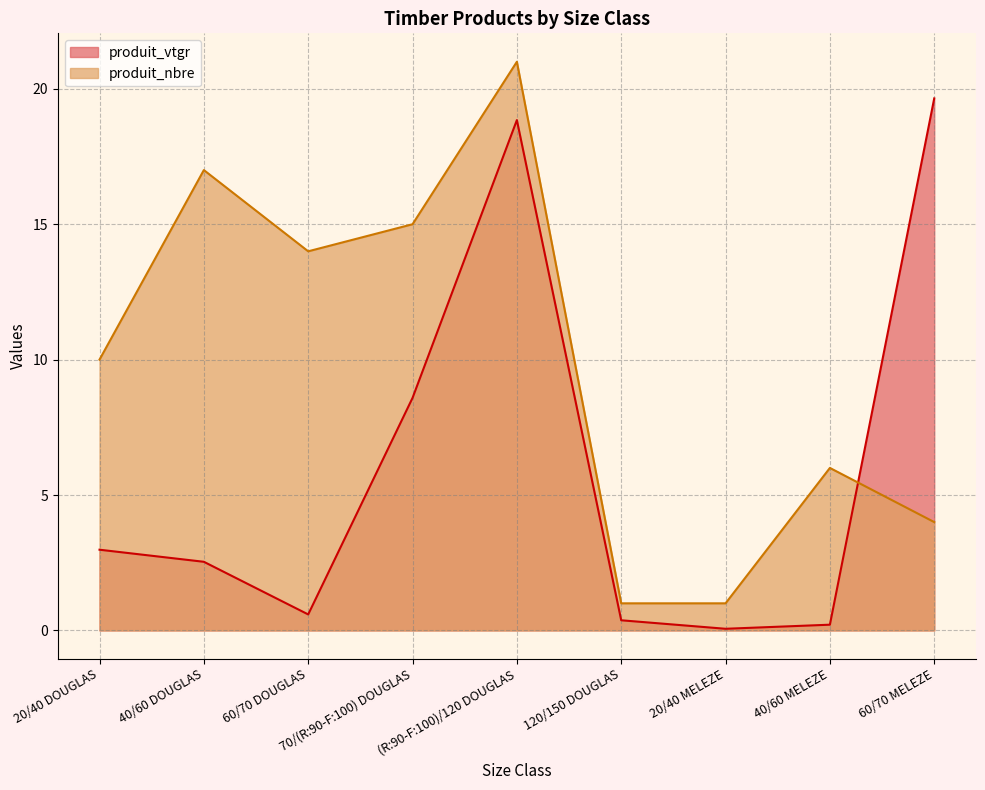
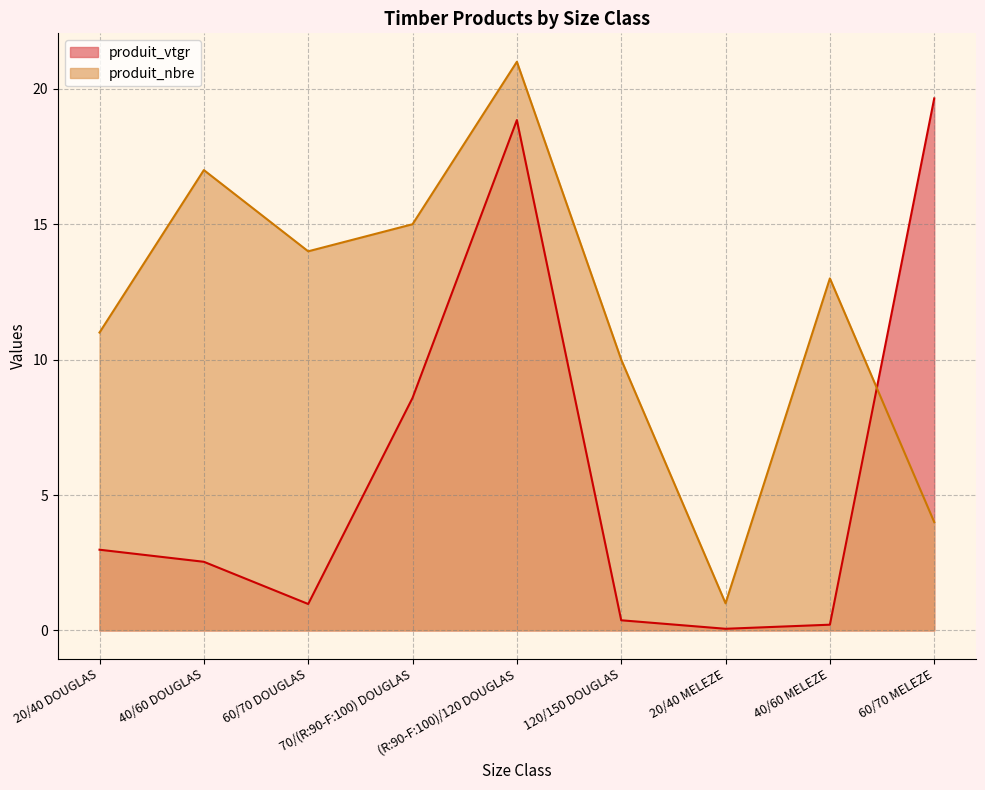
  {
    "produit_vtgr": {
      "20/40 DOUGLAS": 3.0,
      "40/60 DOUGLAS": 2.5,
-     "60/70 DOUGLAS": 0.6,
+     "60/70 DOUGLAS": 1.0,
      "70/(R:90-F:100) DOUGLAS": 8.6,
      "(R:90-F:100)/120 DOUGLAS": 18.8,
      "120/150 DOUGLAS": 0.4,
      "20/40 MELEZE": 0.1,
      "40/60 MELEZE": 0.2,
      "60/70 MELEZE": 19.6
    },
    "produit_nbre": {
-     "20/40 DOUGLAS": 10,
+     "20/40 DOUGLAS": 11,
      "40/60 DOUGLAS": 17,
      "60/70 DOUGLAS": 14,
      "70/(R:90-F:100) DOUGLAS": 15,
      "(R:90-F:100)/120 DOUGLAS": 21,
-     "120/150 DOUGLAS": 1,
+     "120/150 DOUGLAS": 10,
      "20/40 MELEZE": 1,
-     "40/60 MELEZE": 6,
+     "40/60 MELEZE": 13,
      "60/70 MELEZE": 4
    }
  }
